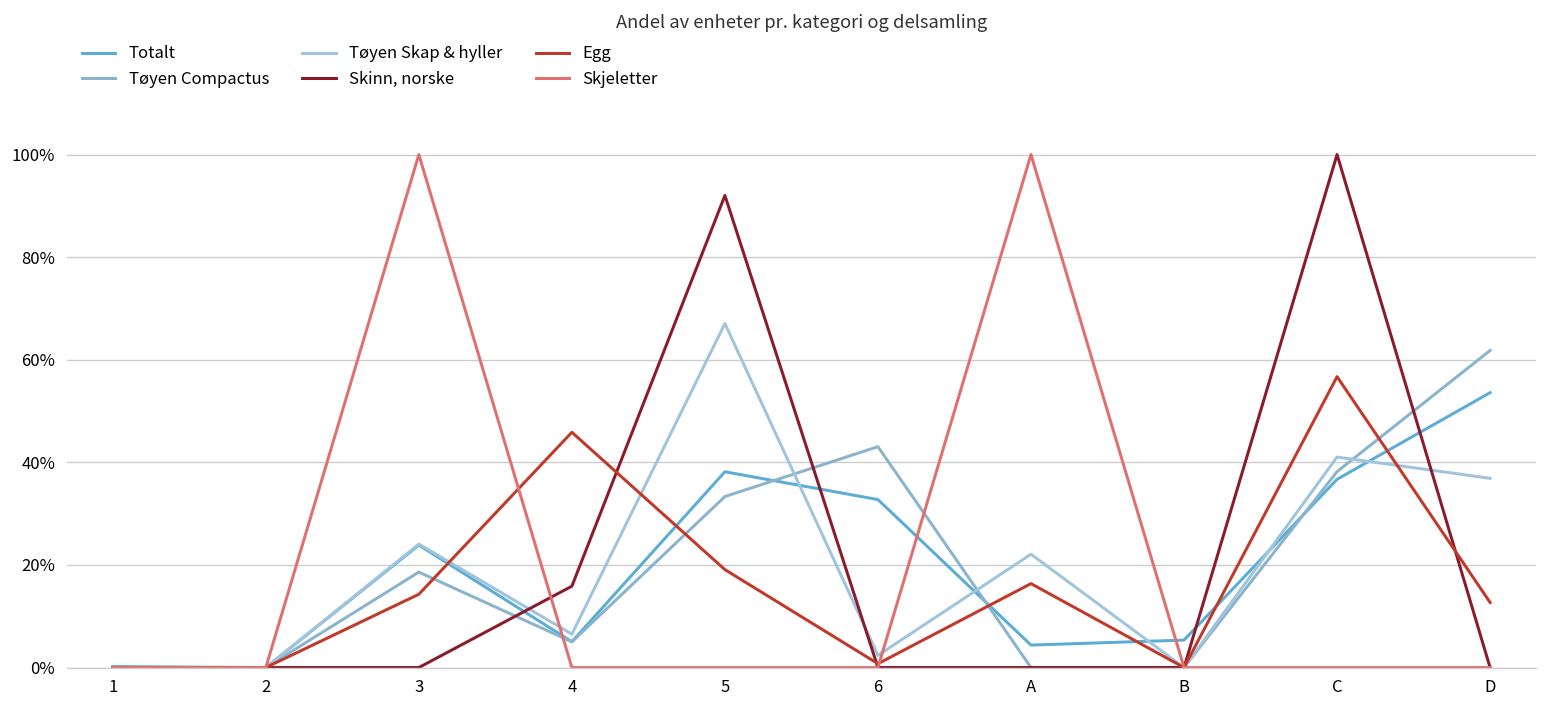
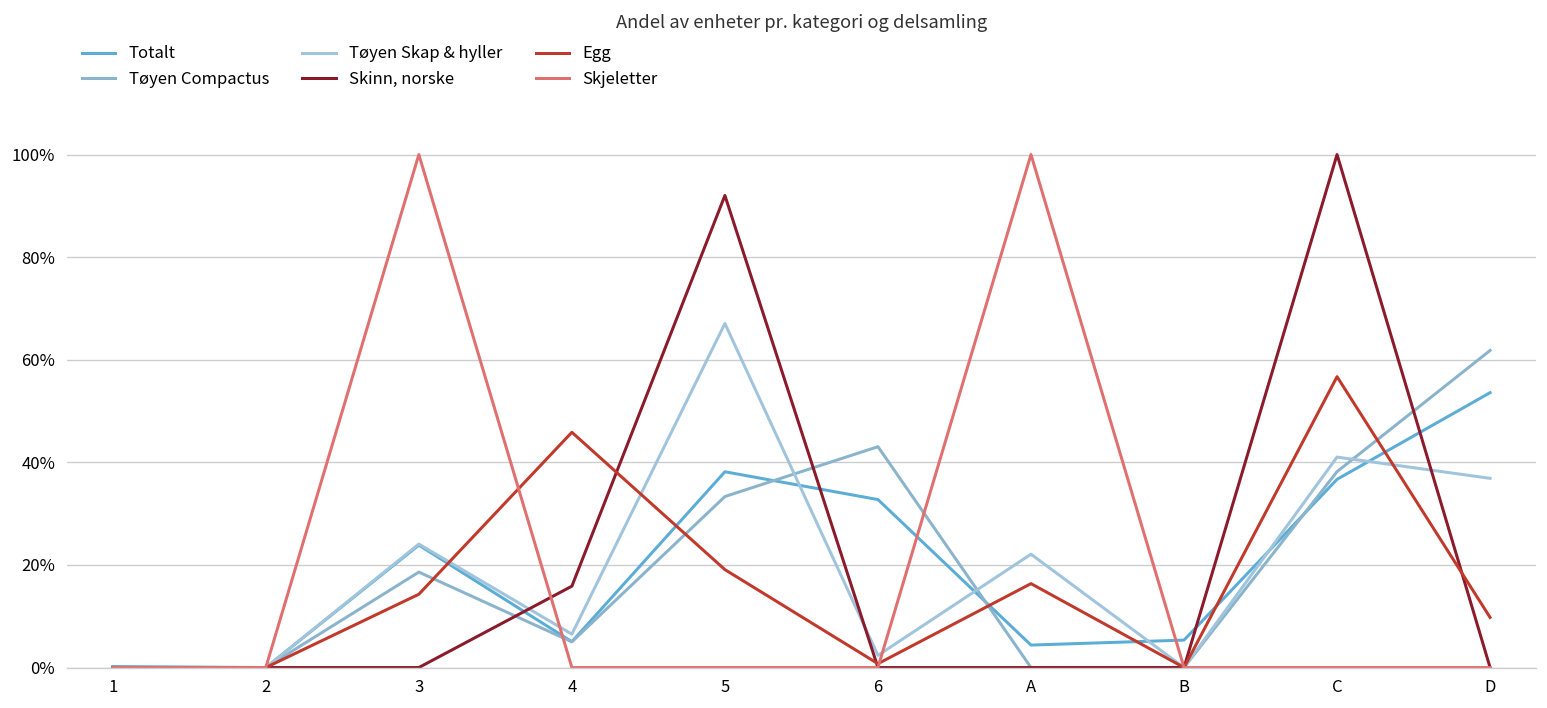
  {
    "Skinn, norske": {
      "3": "0%",
      "4": "16%",
      "5": "92%",
      "C": "100%"
    },
    "Egg": {
      "3": "14%",
      "4": "46%",
      "5": "19%",
      "6": "1%",
      "A": "16%",
      "C": "57%",
-     "D": "13%"
+     "D": "10%"
    },
    "Skjeletter": {
      "3": "100%",
      "4": "0%",
      "5": "0%",
      "A": "100%",
      "C": "0%"
    }
  }
